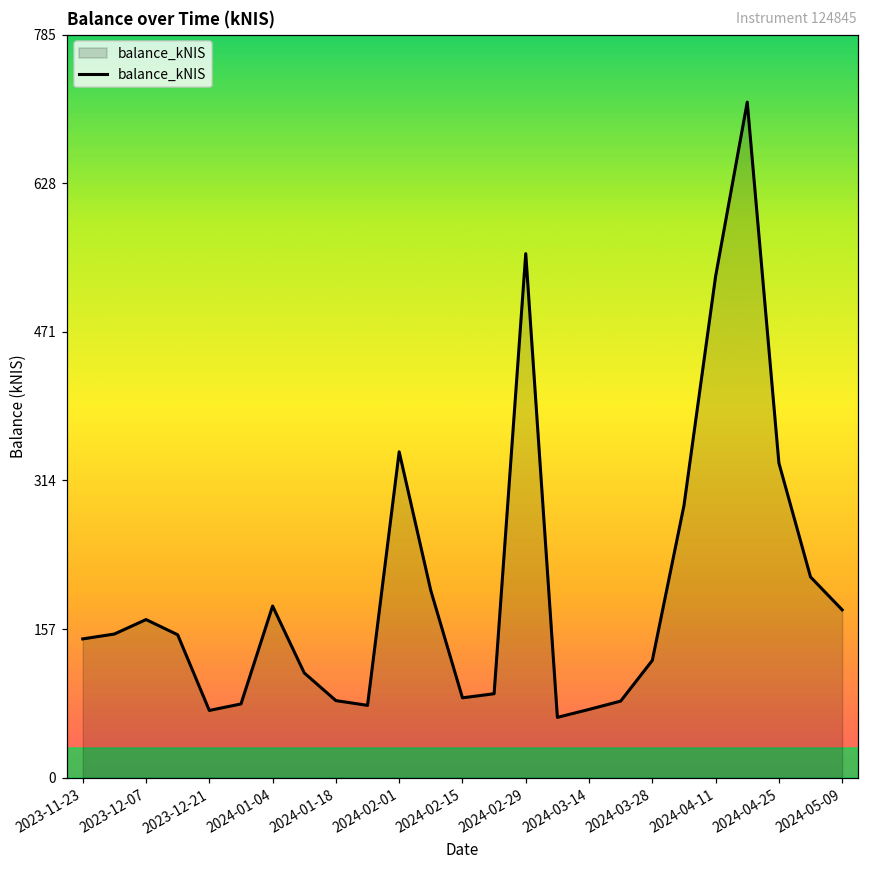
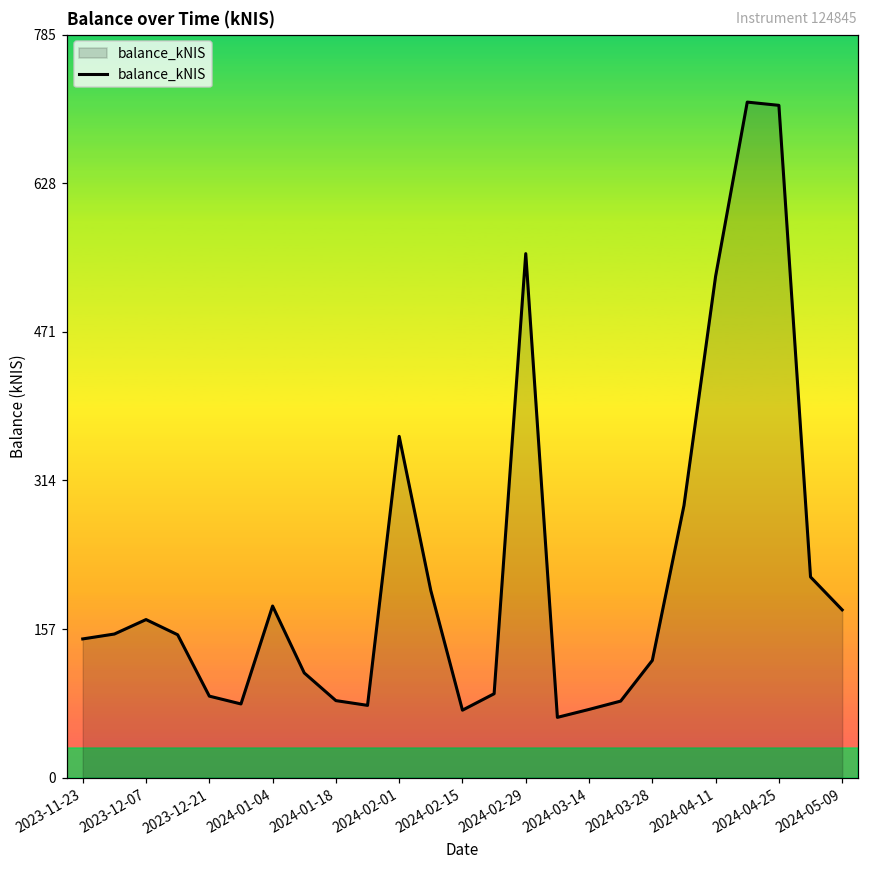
  {
    "2023-11-23": 150,
    "2023-12-07": 170,
-   "2023-12-21": 70,
+   "2023-12-21": 90,
    "2024-01-04": 180,
    "2024-01-18": 80,
-   "2024-02-01": 340,
-   "2024-02-15": 80,
+   "2024-02-01": 360,
+   "2024-02-15": 70,
    "2024-02-29": 550,
    "2024-03-14": 70,
    "2024-03-28": 120,
    "2024-04-11": 530,
-   "2024-04-25": 330,
+   "2024-04-25": 710,
    "2024-05-09": 180
  }
